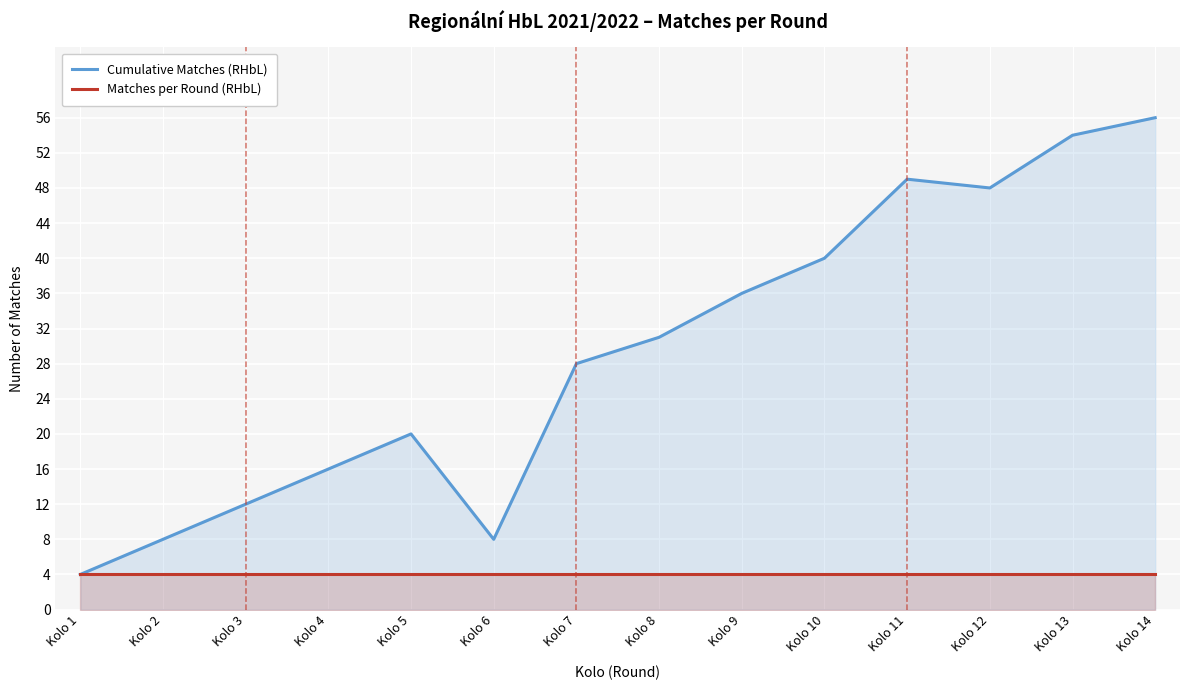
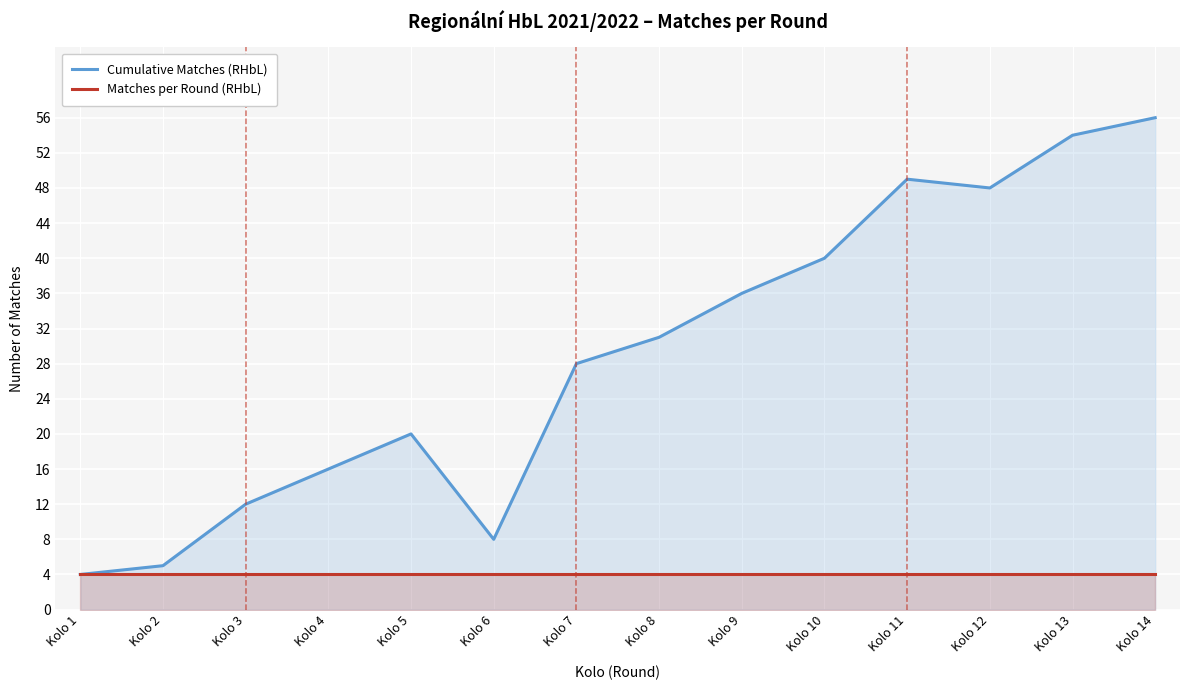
  {
    "Cumulative Matches (RHbL)": {
-     "Kolo 2": 8,
+     "Kolo 2": 5,
      "Kolo 3": 12,
      "Kolo 4": 16,
      "Kolo 5": 20,
      "Kolo 6": 8,
      "Kolo 7": 28,
      "Kolo 8": 31,
      "Kolo 9": 36,
      "Kolo 10": 40,
      "Kolo 11": 49,
      "Kolo 12": 48,
      "Kolo 13": 54,
      "Kolo 14": 56
    },
    "Matches per Round (RHbL)": {
      "Kolo 2": 4,
      "Kolo 3": 4,
      "Kolo 4": 4,
      "Kolo 5": 4,
      "Kolo 6": 4,
      "Kolo 7": 4,
      "Kolo 8": 4,
      "Kolo 9": 4,
      "Kolo 10": 4,
      "Kolo 11": 4,
      "Kolo 12": 4,
      "Kolo 13": 4,
      "Kolo 14": 4
    }
  }
